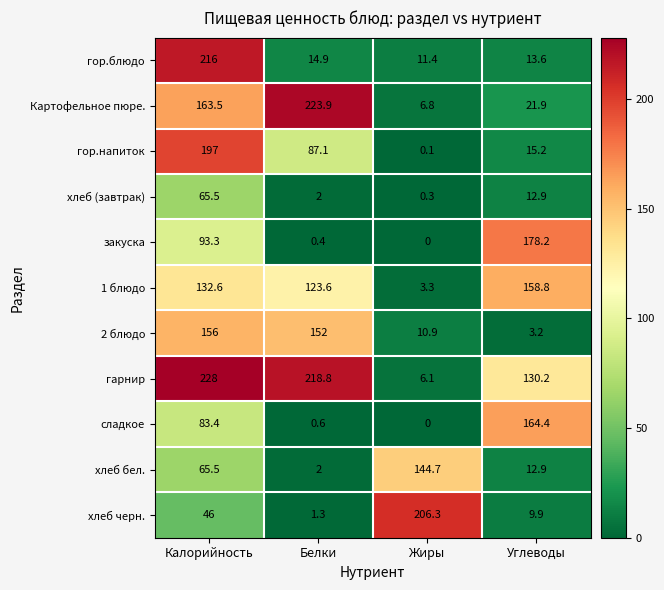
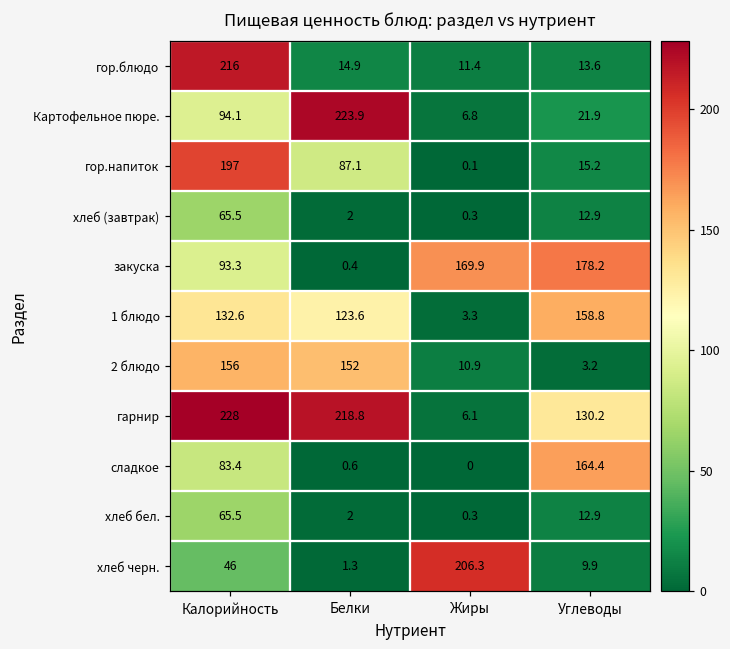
  {
    "гор.блюдо": {
      "Калорийность": 216,
      "Белки": 14.9,
      "Жиры": 11.4,
      "Углеводы": 13.6
    },
    "Картофельное пюре.": {
-     "Калорийность": 163.5,
+     "Калорийность": 94.1,
      "Белки": 223.9,
      "Жиры": 6.8,
      "Углеводы": 21.9
    },
    "гор.напиток": {
      "Калорийность": 197,
      "Белки": 87.1,
      "Жиры": 0.1,
      "Углеводы": 15.2
    },
    "хлеб (завтрак)": {
      "Калорийность": 65.5,
      "Белки": 2,
      "Жиры": 0.3,
      "Углеводы": 12.9
    },
    "закуска": {
      "Калорийность": 93.3,
      "Белки": 0.4,
-     "Жиры": 0,
+     "Жиры": 169.9,
      "Углеводы": 178.2
    },
    "1 блюдо": {
      "Калорийность": 132.6,
      "Белки": 123.6,
      "Жиры": 3.3,
      "Углеводы": 158.8
    },
    "2 блюдо": {
      "Калорийность": 156,
      "Белки": 152,
      "Жиры": 10.9,
      "Углеводы": 3.2
    },
    "гарнир": {
      "Калорийность": 228,
      "Белки": 218.8,
      "Жиры": 6.1,
      "Углеводы": 130.2
    },
    "сладкое": {
      "Калорийность": 83.4,
      "Белки": 0.6,
      "Жиры": 0,
      "Углеводы": 164.4
    },
    "хлеб бел.": {
      "Калорийность": 65.5,
      "Белки": 2,
-     "Жиры": 144.7,
+     "Жиры": 0.3,
      "Углеводы": 12.9
    },
    "хлеб черн.": {
      "Калорийность": 46,
      "Белки": 1.3,
      "Жиры": 206.3,
      "Углеводы": 9.9
    }
  }
